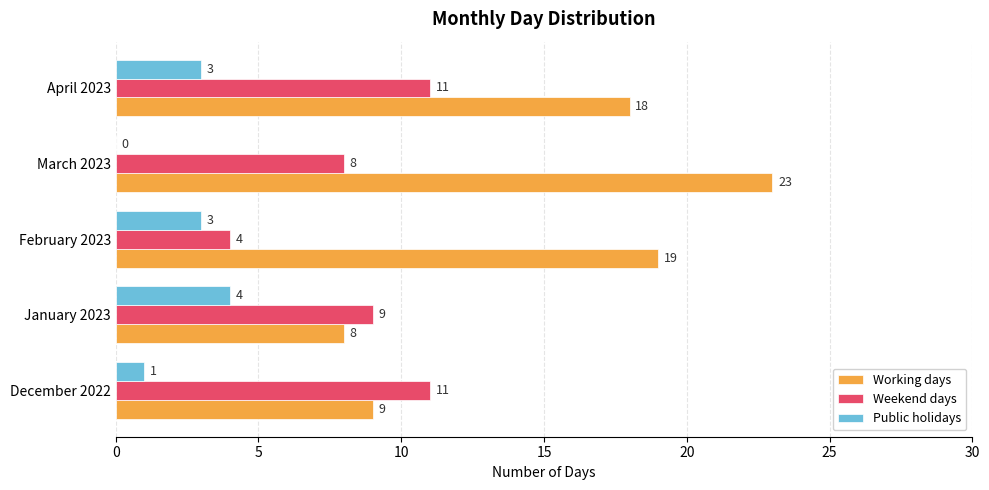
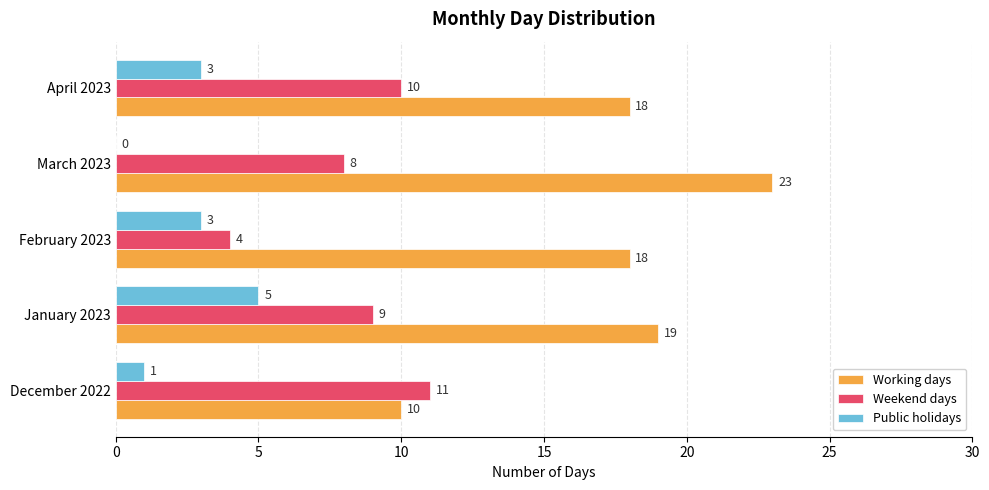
  {
    "Working days": {
      "April 2023": 18,
      "March 2023": 23,
-     "February 2023": 19,
-     "January 2023": 8,
-     "December 2022": 9
+     "February 2023": 18,
+     "January 2023": 19,
+     "December 2022": 10
    },
    "Weekend days": {
-     "April 2023": 11,
+     "April 2023": 10,
      "March 2023": 8,
      "February 2023": 4,
      "January 2023": 9,
      "December 2022": 11
    },
    "Public holidays": {
      "April 2023": 3,
      "March 2023": 0,
      "February 2023": 3,
-     "January 2023": 4,
+     "January 2023": 5,
      "December 2022": 1
    }
  }
